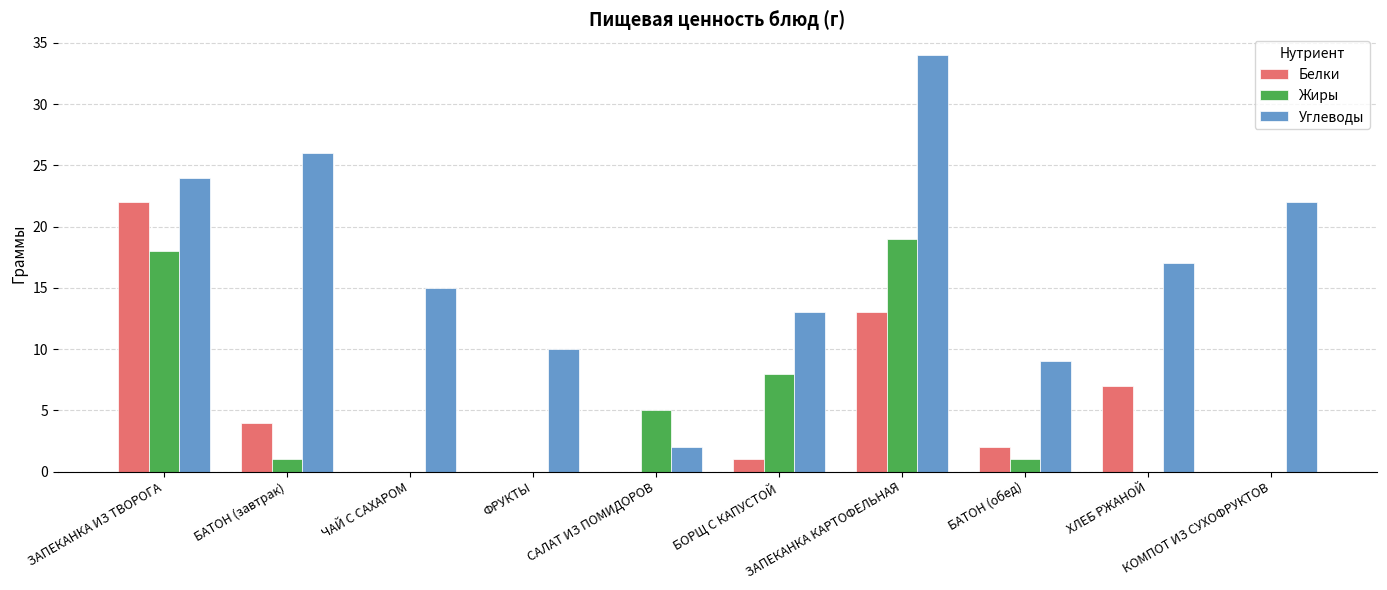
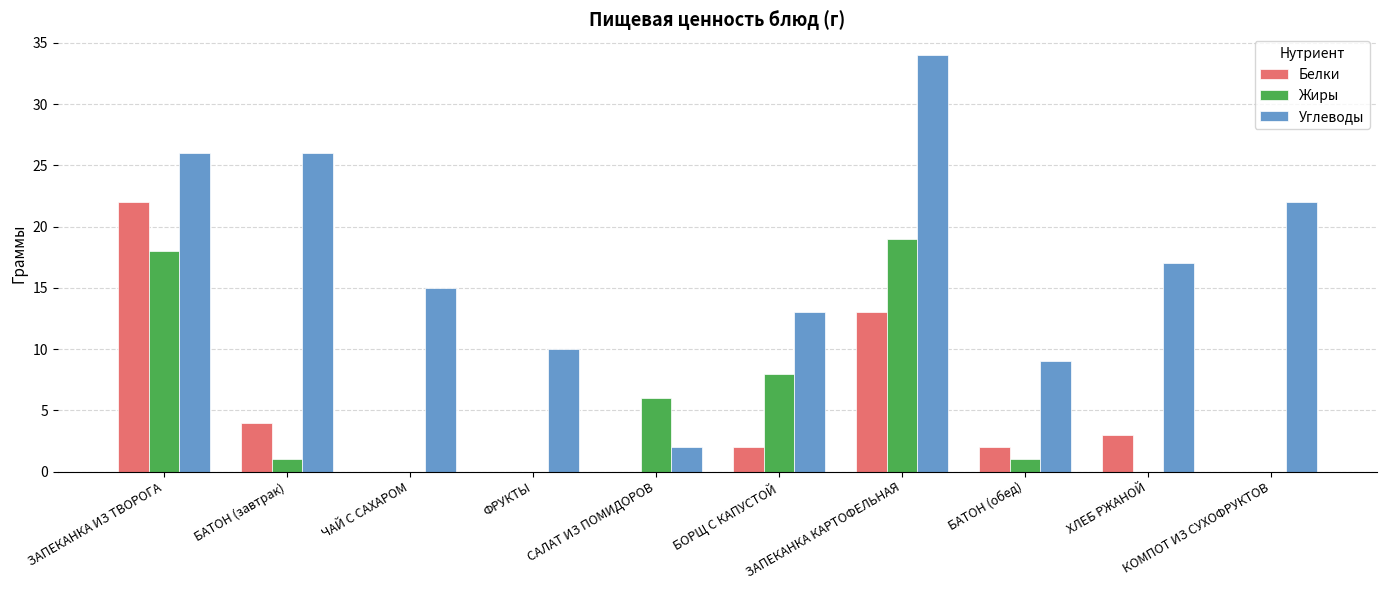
  {
    "Белки": {
      "ЗАПЕКАНКА ИЗ ТВОРОГА": 22,
      "БАТОН (завтрак)": 4,
      "ЧАЙ С САХАРОМ": 0,
      "ФРУКТЫ": 0,
      "САЛАТ ИЗ ПОМИДОРОВ": 0,
-     "БОРЩ С КАПУСТОЙ": 1,
+     "БОРЩ С КАПУСТОЙ": 2,
      "ЗАПЕКАНКА КАРТОФЕЛЬНАЯ": 13,
      "БАТОН (обед)": 2,
-     "ХЛЕБ РЖАНОЙ": 7,
+     "ХЛЕБ РЖАНОЙ": 3,
      "КОМПОТ ИЗ СУХОФРУКТОВ": 0
    },
    "Жиры": {
      "ЗАПЕКАНКА ИЗ ТВОРОГА": 18,
      "БАТОН (завтрак)": 1,
      "ЧАЙ С САХАРОМ": 0,
      "ФРУКТЫ": 0,
-     "САЛАТ ИЗ ПОМИДОРОВ": 5,
+     "САЛАТ ИЗ ПОМИДОРОВ": 6,
      "БОРЩ С КАПУСТОЙ": 8,
      "ЗАПЕКАНКА КАРТОФЕЛЬНАЯ": 19,
      "БАТОН (обед)": 1,
      "ХЛЕБ РЖАНОЙ": 0,
      "КОМПОТ ИЗ СУХОФРУКТОВ": 0
    },
    "Углеводы": {
-     "ЗАПЕКАНКА ИЗ ТВОРОГА": 24,
+     "ЗАПЕКАНКА ИЗ ТВОРОГА": 26,
      "БАТОН (завтрак)": 26,
      "ЧАЙ С САХАРОМ": 15,
      "ФРУКТЫ": 10,
      "САЛАТ ИЗ ПОМИДОРОВ": 2,
      "БОРЩ С КАПУСТОЙ": 13,
      "ЗАПЕКАНКА КАРТОФЕЛЬНАЯ": 34,
      "БАТОН (обед)": 9,
      "ХЛЕБ РЖАНОЙ": 17,
      "КОМПОТ ИЗ СУХОФРУКТОВ": 22
    }
  }
